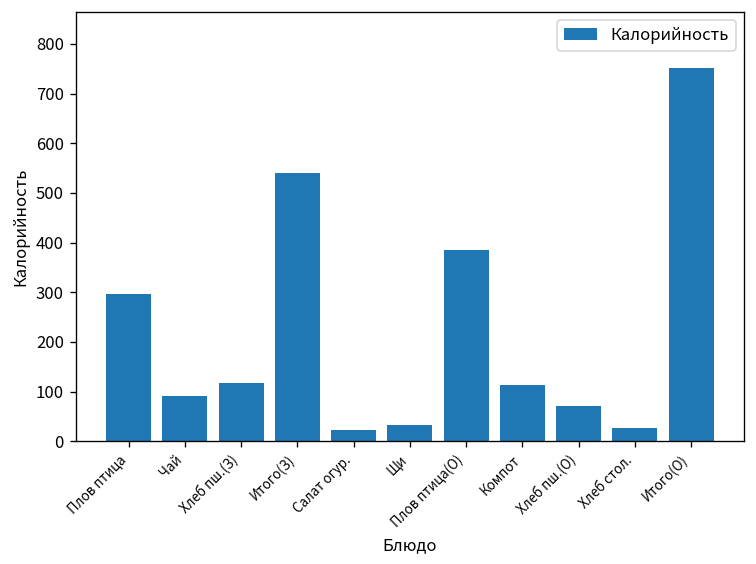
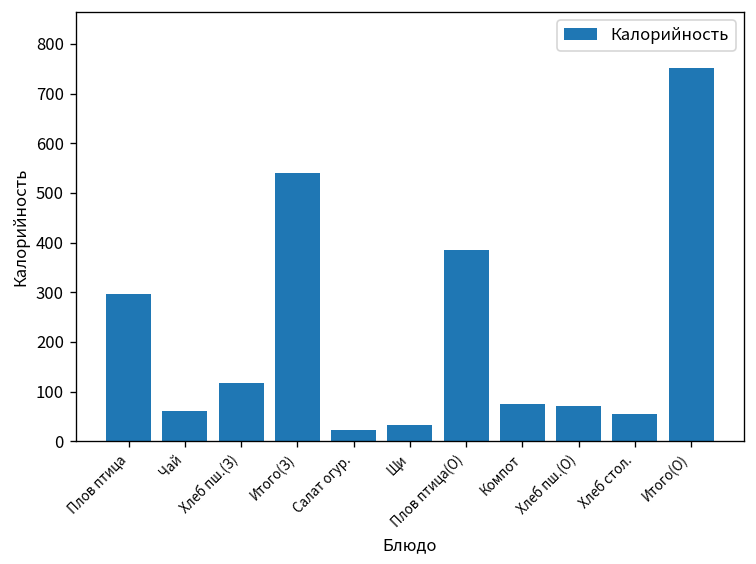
  {
    "Плов птица": 300,
-   "Чай": 90,
+   "Чай": 60,
    "Хлеб пш.(З)": 120,
    "Итого(З)": 540,
    "Салат огур.": 20,
    "Щи": 30,
    "Плов птица(О)": 390,
-   "Компот": 110,
+   "Компот": 70,
    "Хлеб пш.(О)": 70,
-   "Хлеб стол.": 30,
+   "Хлеб стол.": 50,
    "Итого(О)": 750
  }
